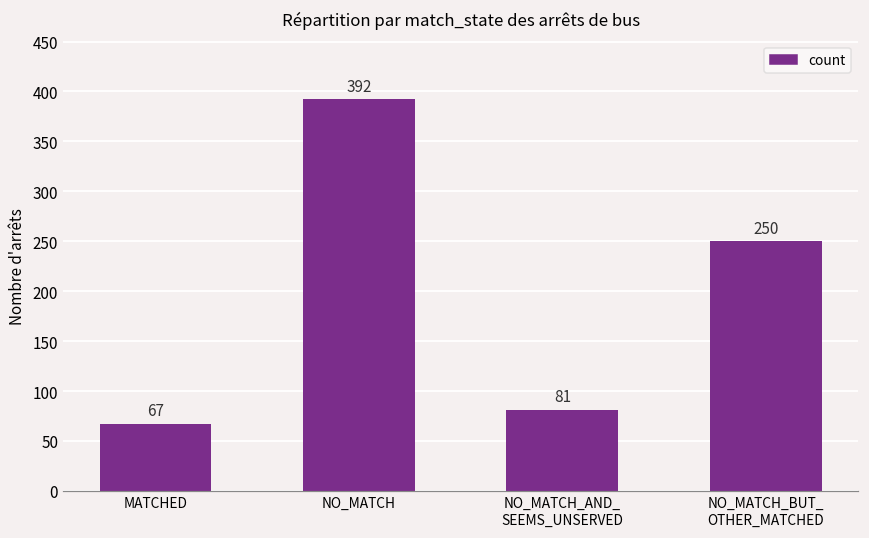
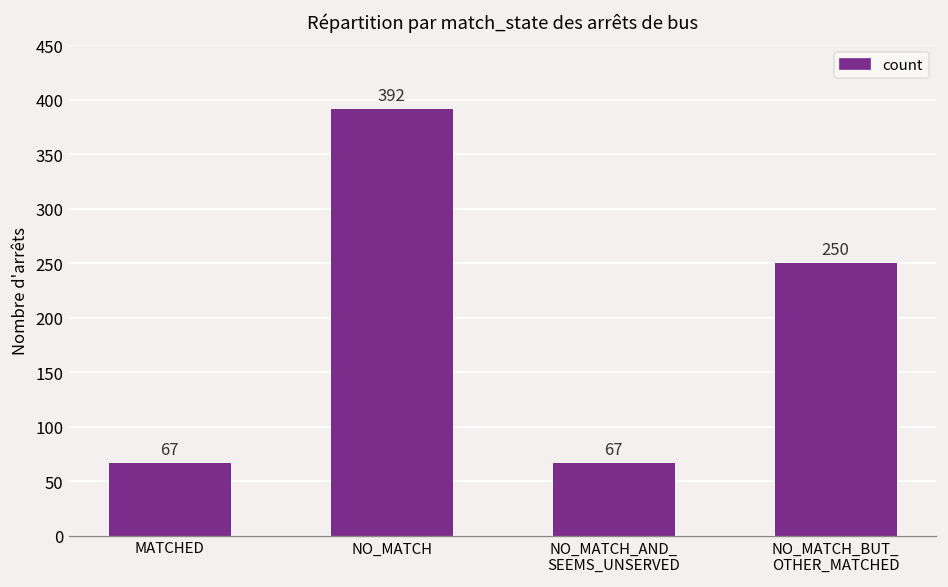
  {
    "MATCHED": 67,
    "NO_MATCH": 392,
-   "NO_MATCH_AND_ SEEMS_UNSERVED": 81,
+   "NO_MATCH_AND_ SEEMS_UNSERVED": 67,
    "NO_MATCH_BUT_ OTHER_MATCHED": 250
  }
